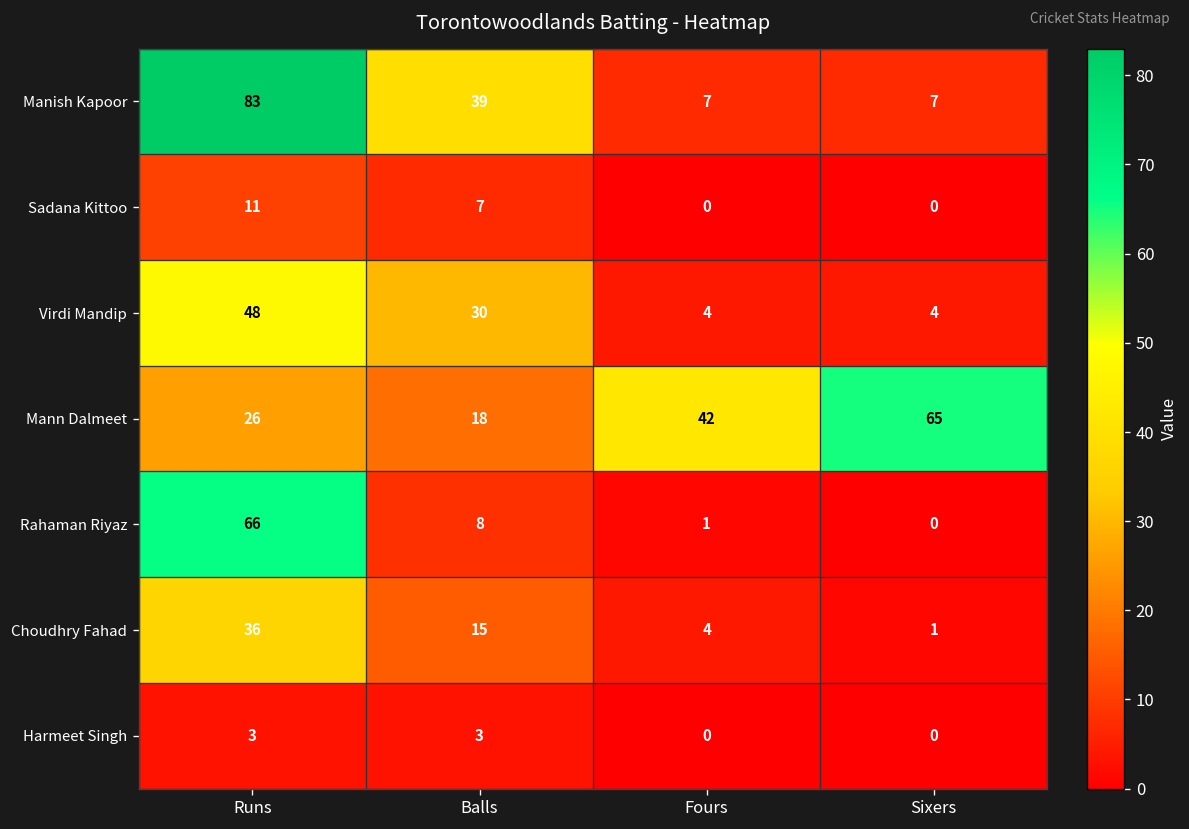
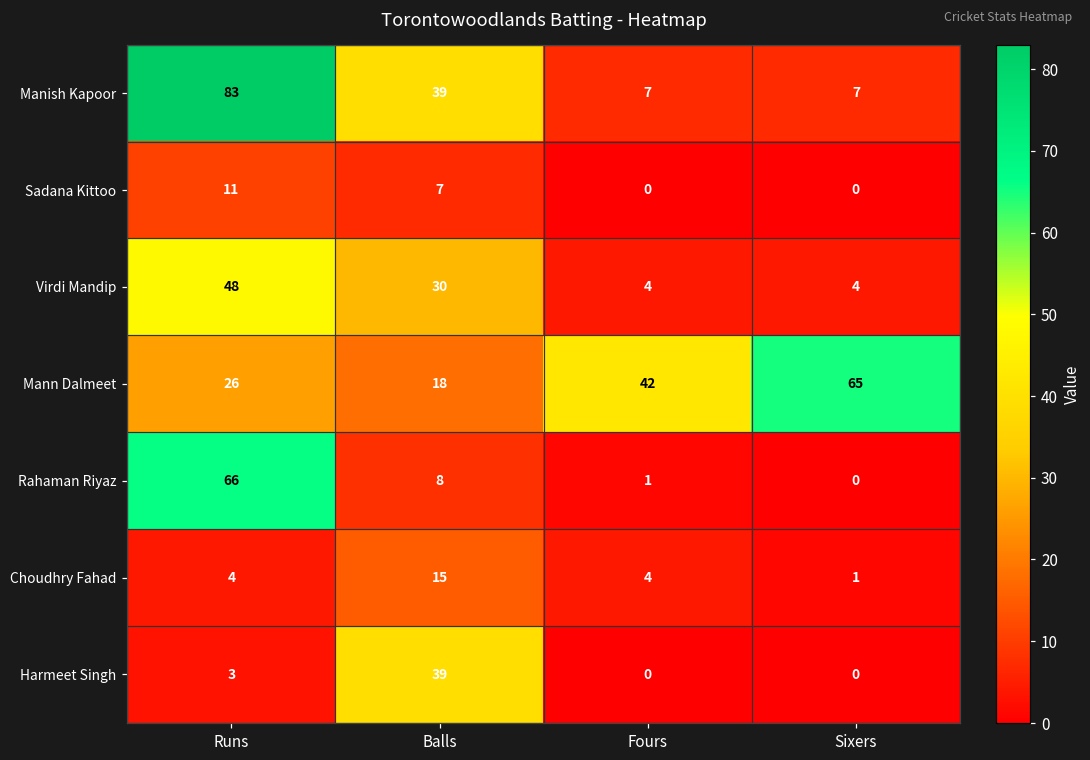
  {
    "Manish Kapoor": {
      "Runs": 83,
      "Balls": 39,
      "Fours": 7,
      "Sixers": 7
    },
    "Sadana Kittoo": {
      "Runs": 11,
      "Balls": 7,
      "Fours": 0,
      "Sixers": 0
    },
    "Virdi Mandip": {
      "Runs": 48,
      "Balls": 30,
      "Fours": 4,
      "Sixers": 4
    },
    "Mann Dalmeet": {
      "Runs": 26,
      "Balls": 18,
      "Fours": 42,
      "Sixers": 65
    },
    "Rahaman Riyaz": {
      "Runs": 66,
      "Balls": 8,
      "Fours": 1,
      "Sixers": 0
    },
    "Choudhry Fahad": {
-     "Runs": 36,
+     "Runs": 4,
      "Balls": 15,
      "Fours": 4,
      "Sixers": 1
    },
    "Harmeet Singh": {
      "Runs": 3,
-     "Balls": 3,
+     "Balls": 39,
      "Fours": 0,
      "Sixers": 0
    }
  }
